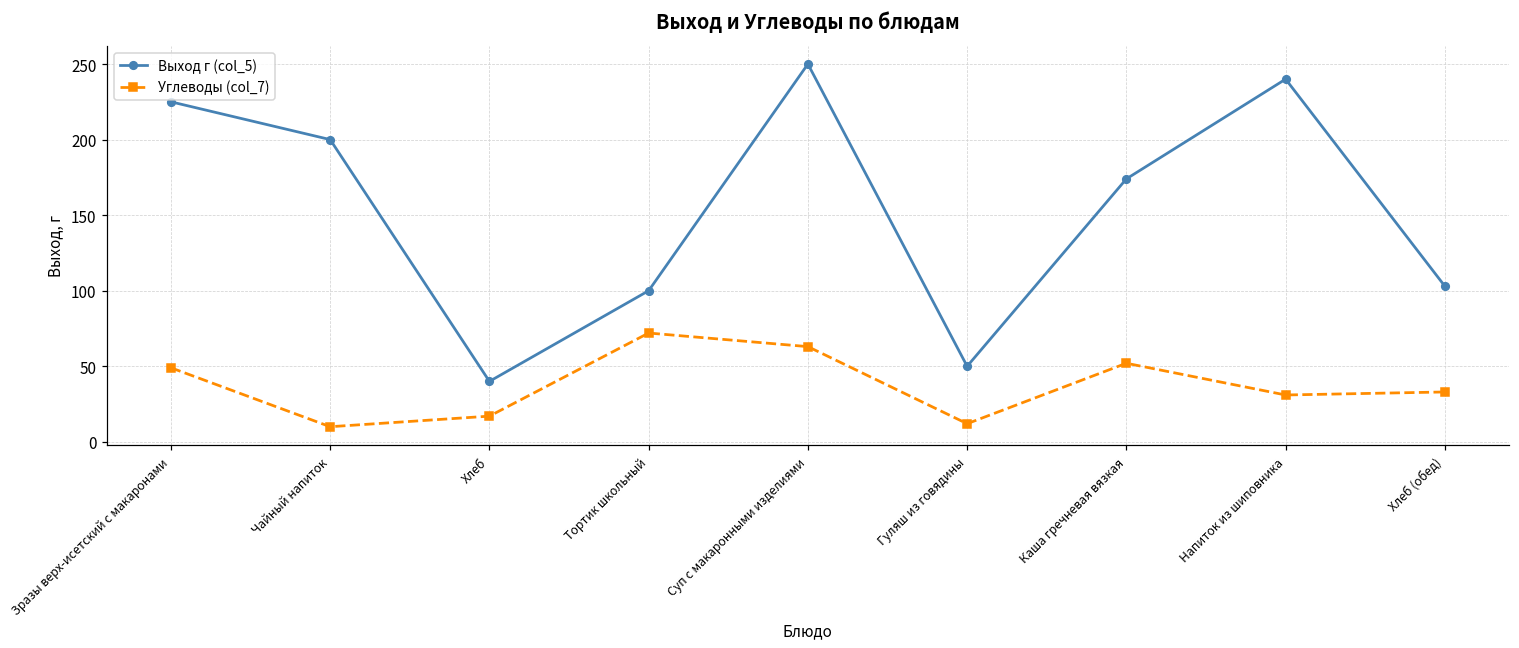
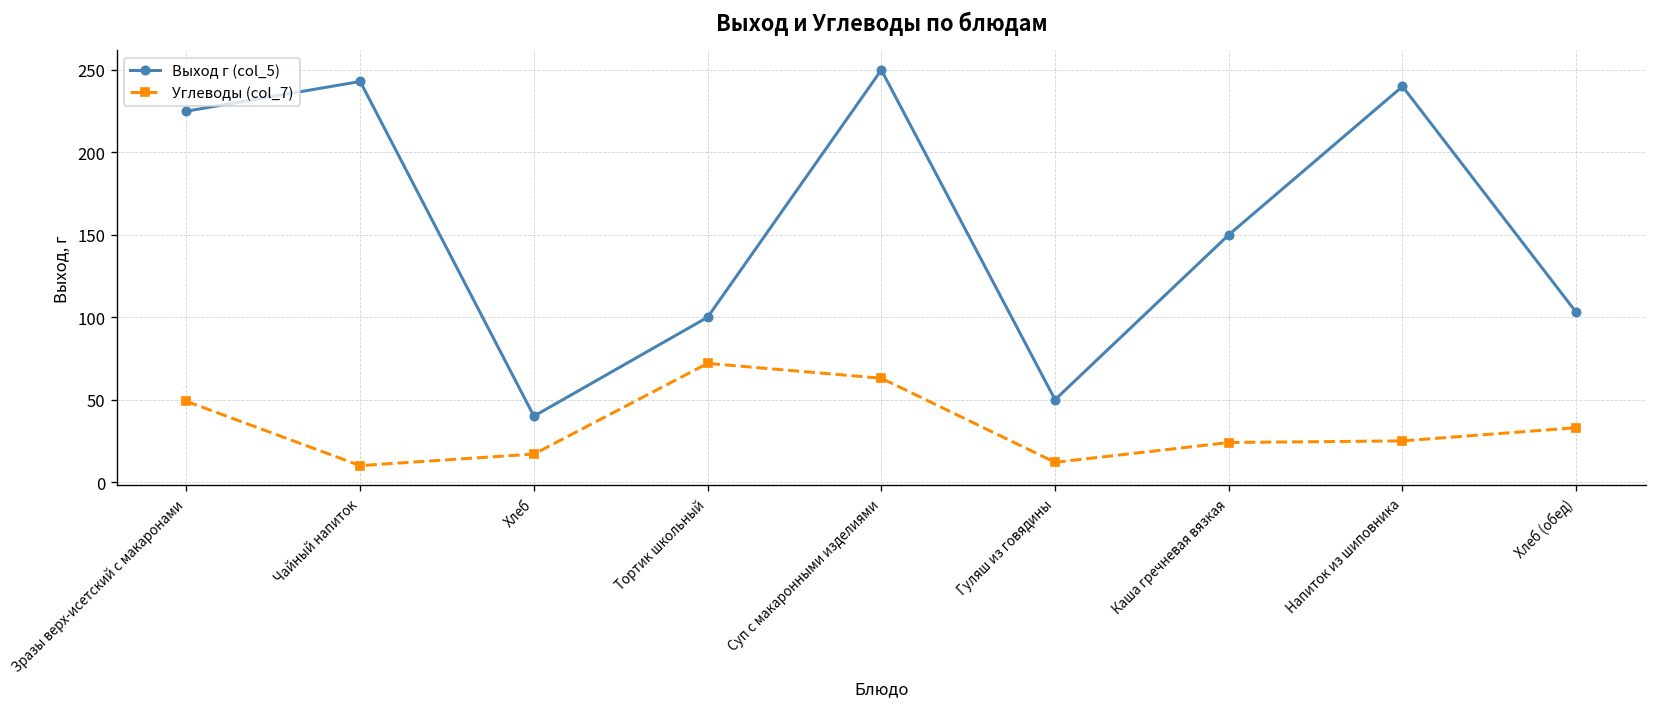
  {
    "Выход г (col_5)": {
      "Зразы верх-исетский с макаронами": 225,
-     "Чайный напиток": 200,
+     "Чайный напиток": 243,
      "Хлеб": 40,
      "Тортик школьный": 100,
      "Суп с макаронными изделиями": 250,
      "Гуляш из говядины": 50,
-     "Каша гречневая вязкая": 174,
+     "Каша гречневая вязкая": 150,
      "Напиток из шиповника": 240,
      "Хлеб (обед)": 103
    },
    "Углеводы (col_7)": {
      "Зразы верх-исетский с макаронами": 49,
      "Чайный напиток": 10,
      "Хлеб": 17,
      "Тортик школьный": 72,
      "Суп с макаронными изделиями": 63,
      "Гуляш из говядины": 12,
-     "Каша гречневая вязкая": 52,
-     "Напиток из шиповника": 31,
+     "Каша гречневая вязкая": 24,
+     "Напиток из шиповника": 25,
      "Хлеб (обед)": 33
    }
  }
